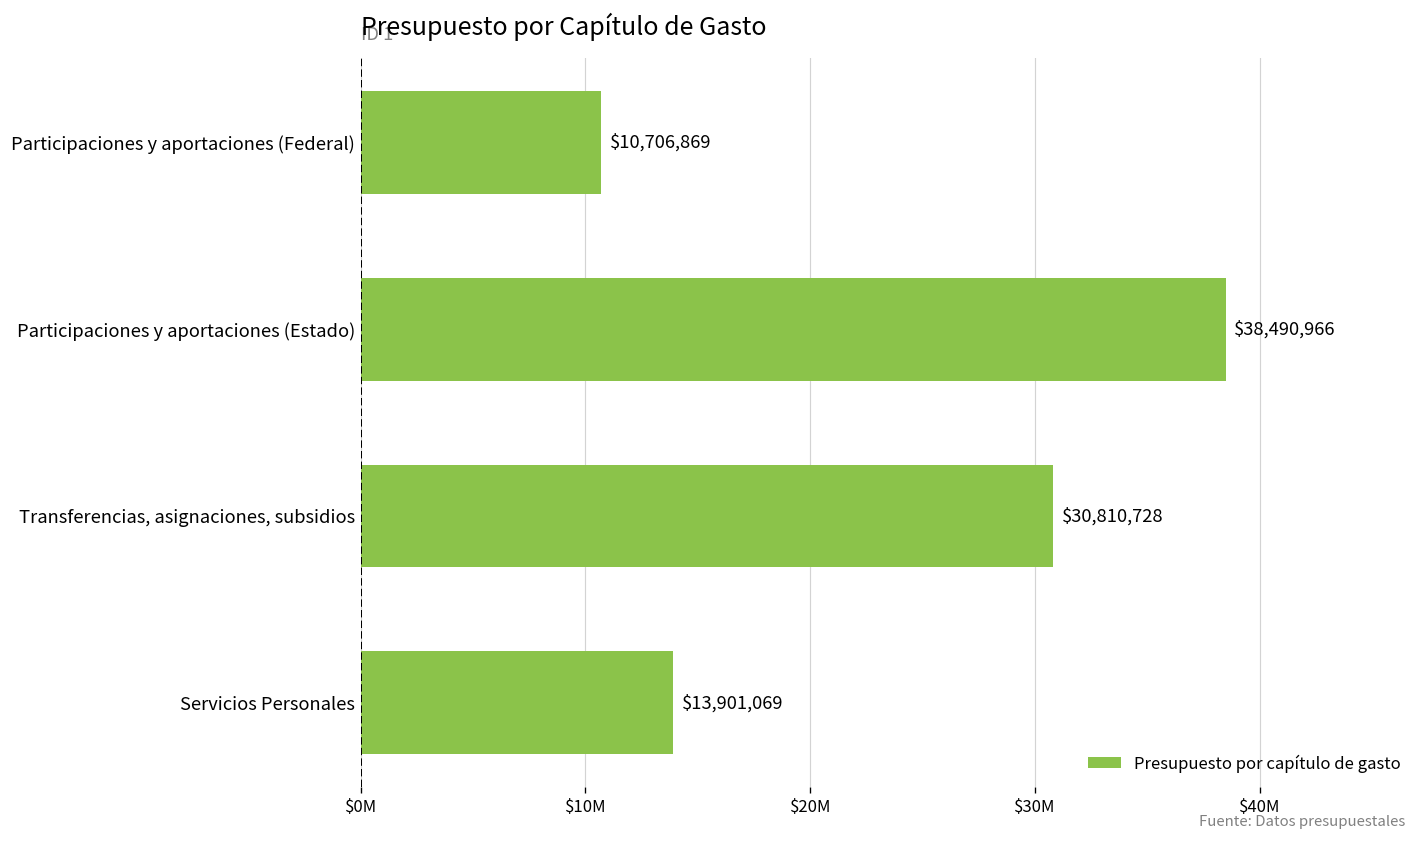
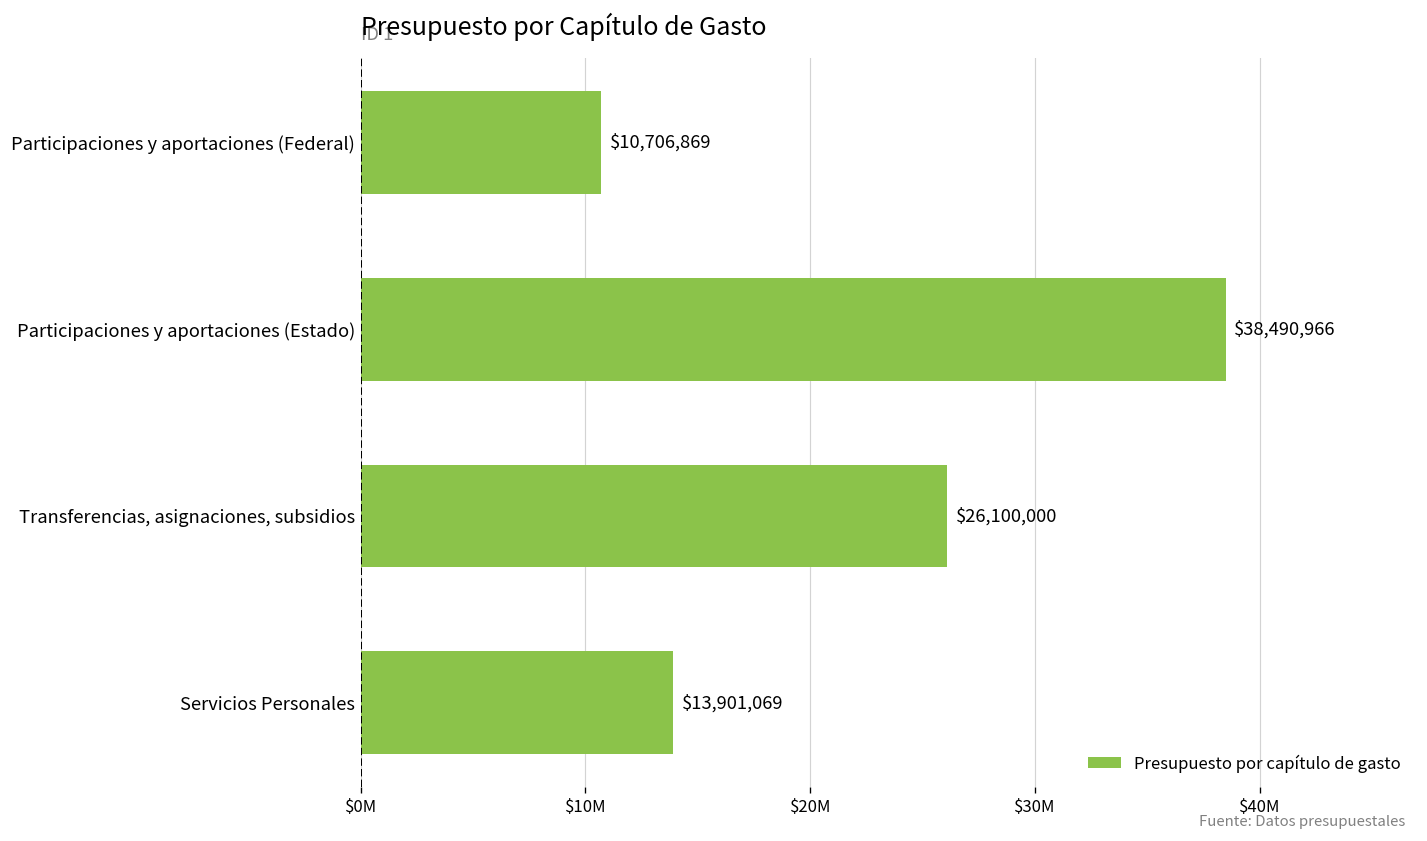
  {
    "Participaciones y aportaciones (Federal)": "$10,706,869",
    "Participaciones y aportaciones (Estado)": "$38,490,966",
-   "Transferencias, asignaciones, subsidios": "$30,810,728",
+   "Transferencias, asignaciones, subsidios": "$26,100,000",
    "Servicios Personales": "$13,901,069"
  }
